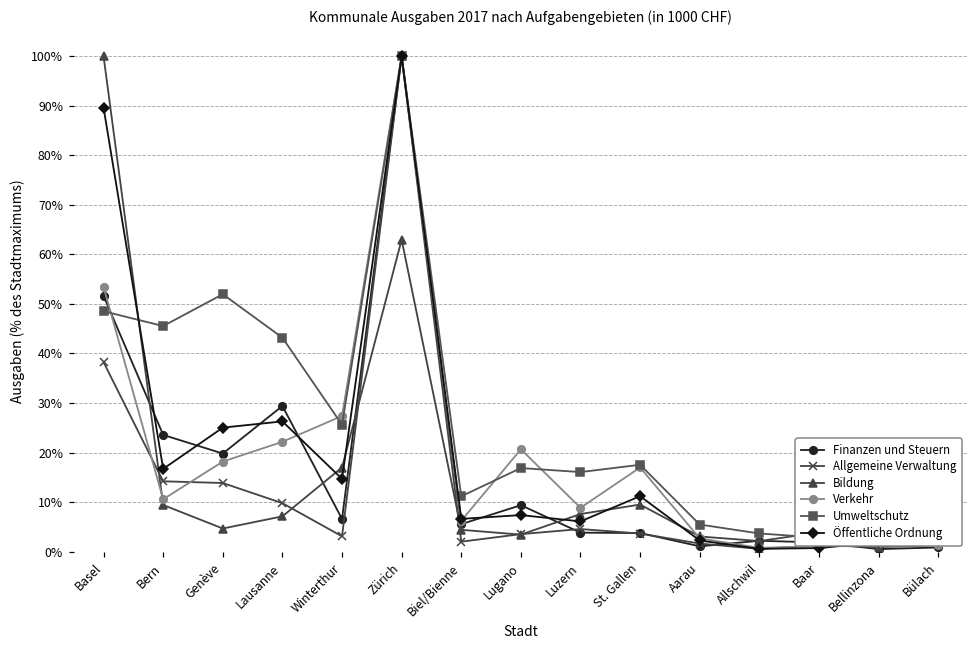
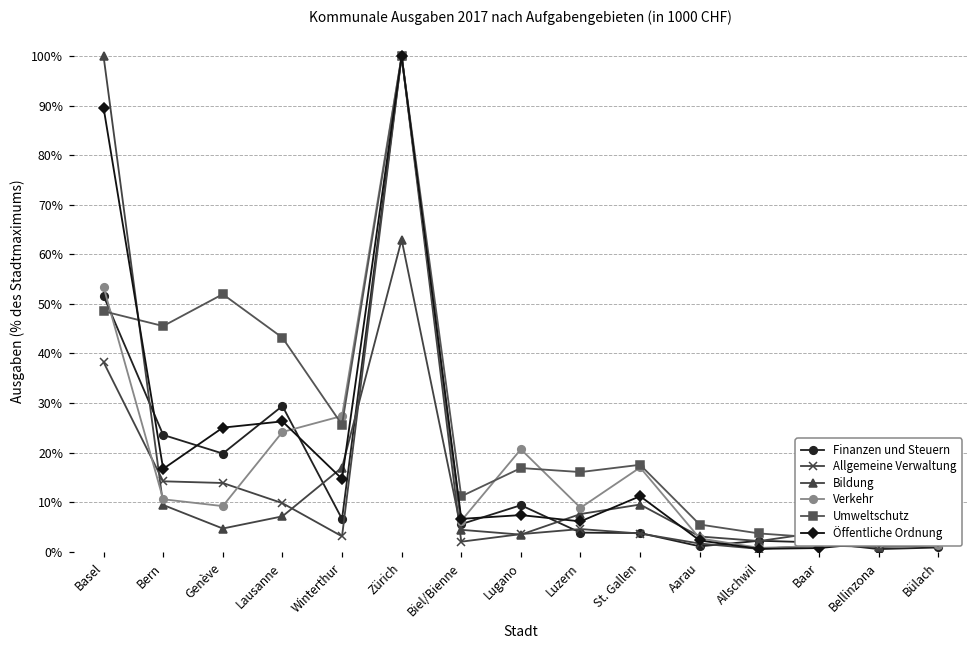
  {
    "Verkehr": {
      "Basel": "53%",
      "Bern": "11%",
-     "Genève": "18%",
-     "Lausanne": "22%",
+     "Genève": "9%",
+     "Lausanne": "24%",
      "Winterthur": "27%",
      "Lugano": "21%",
      "Luzern": "9%"
    }
  }
